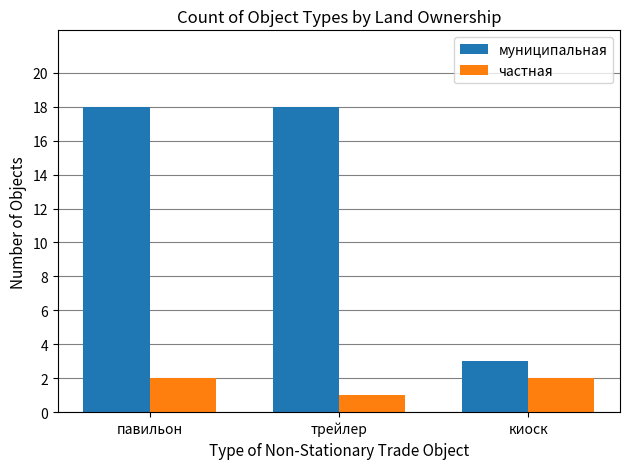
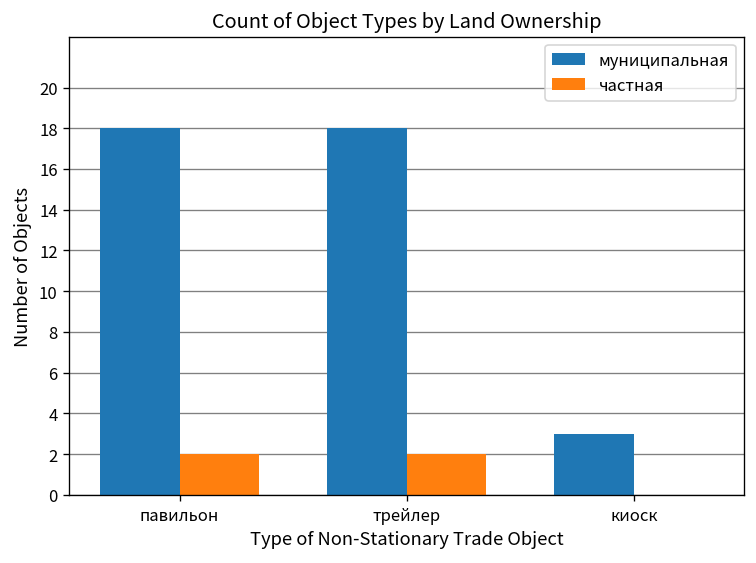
  {
    "муниципальная": {
      "павильон": 18,
      "трейлер": 18,
      "киоск": 3
    },
    "частная": {
      "павильон": 2,
-     "трейлер": 1,
-     "киоск": 2
+     "трейлер": 2,
+     "киоск": 0
    }
  }
